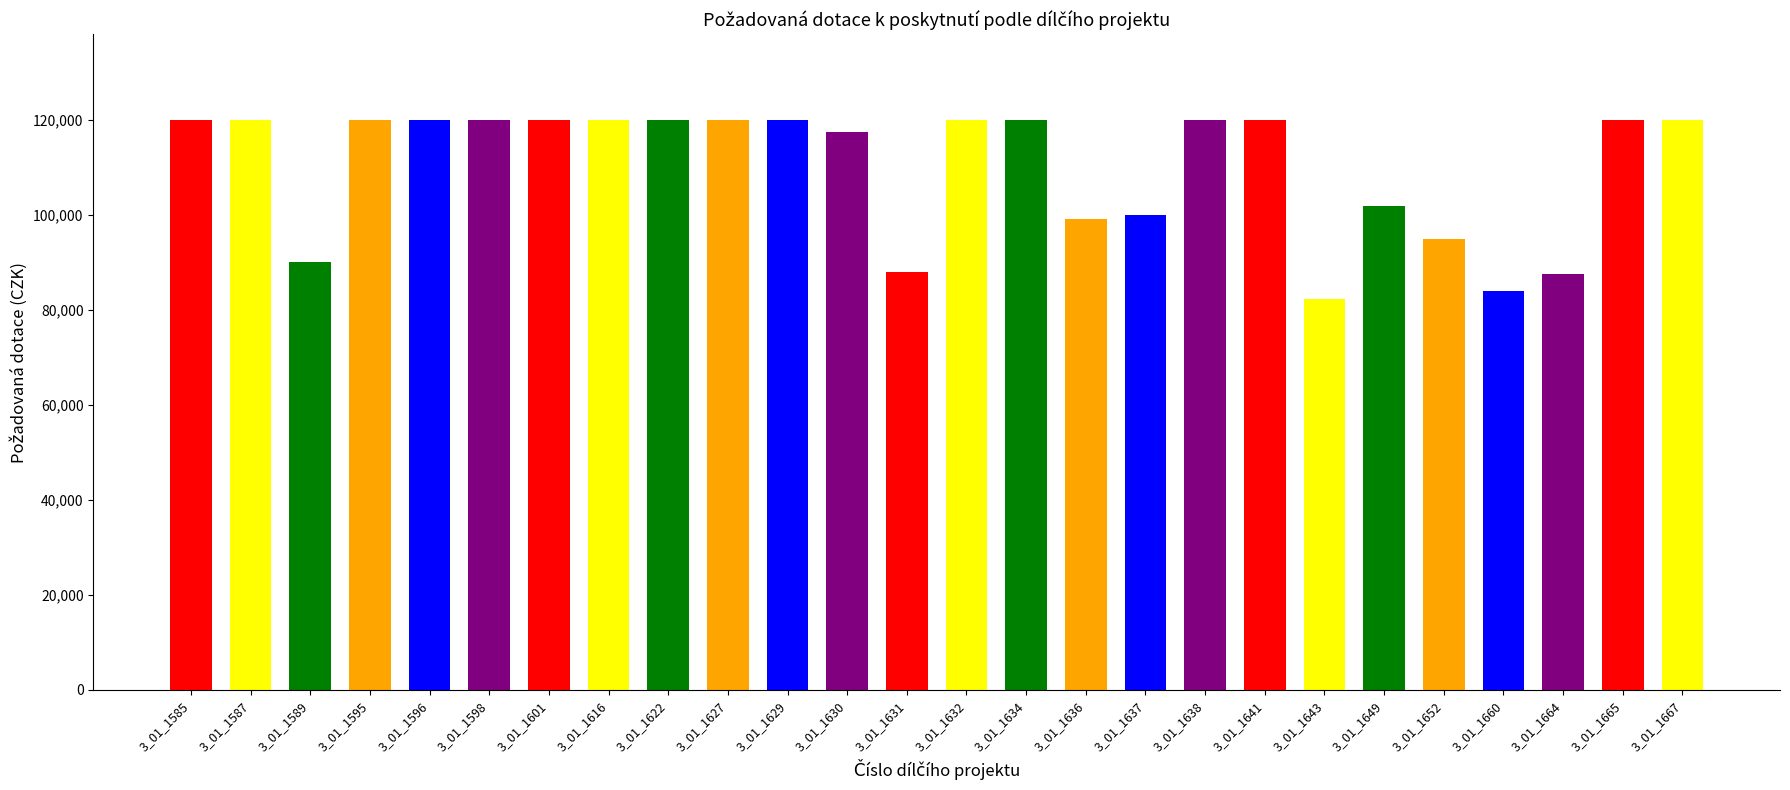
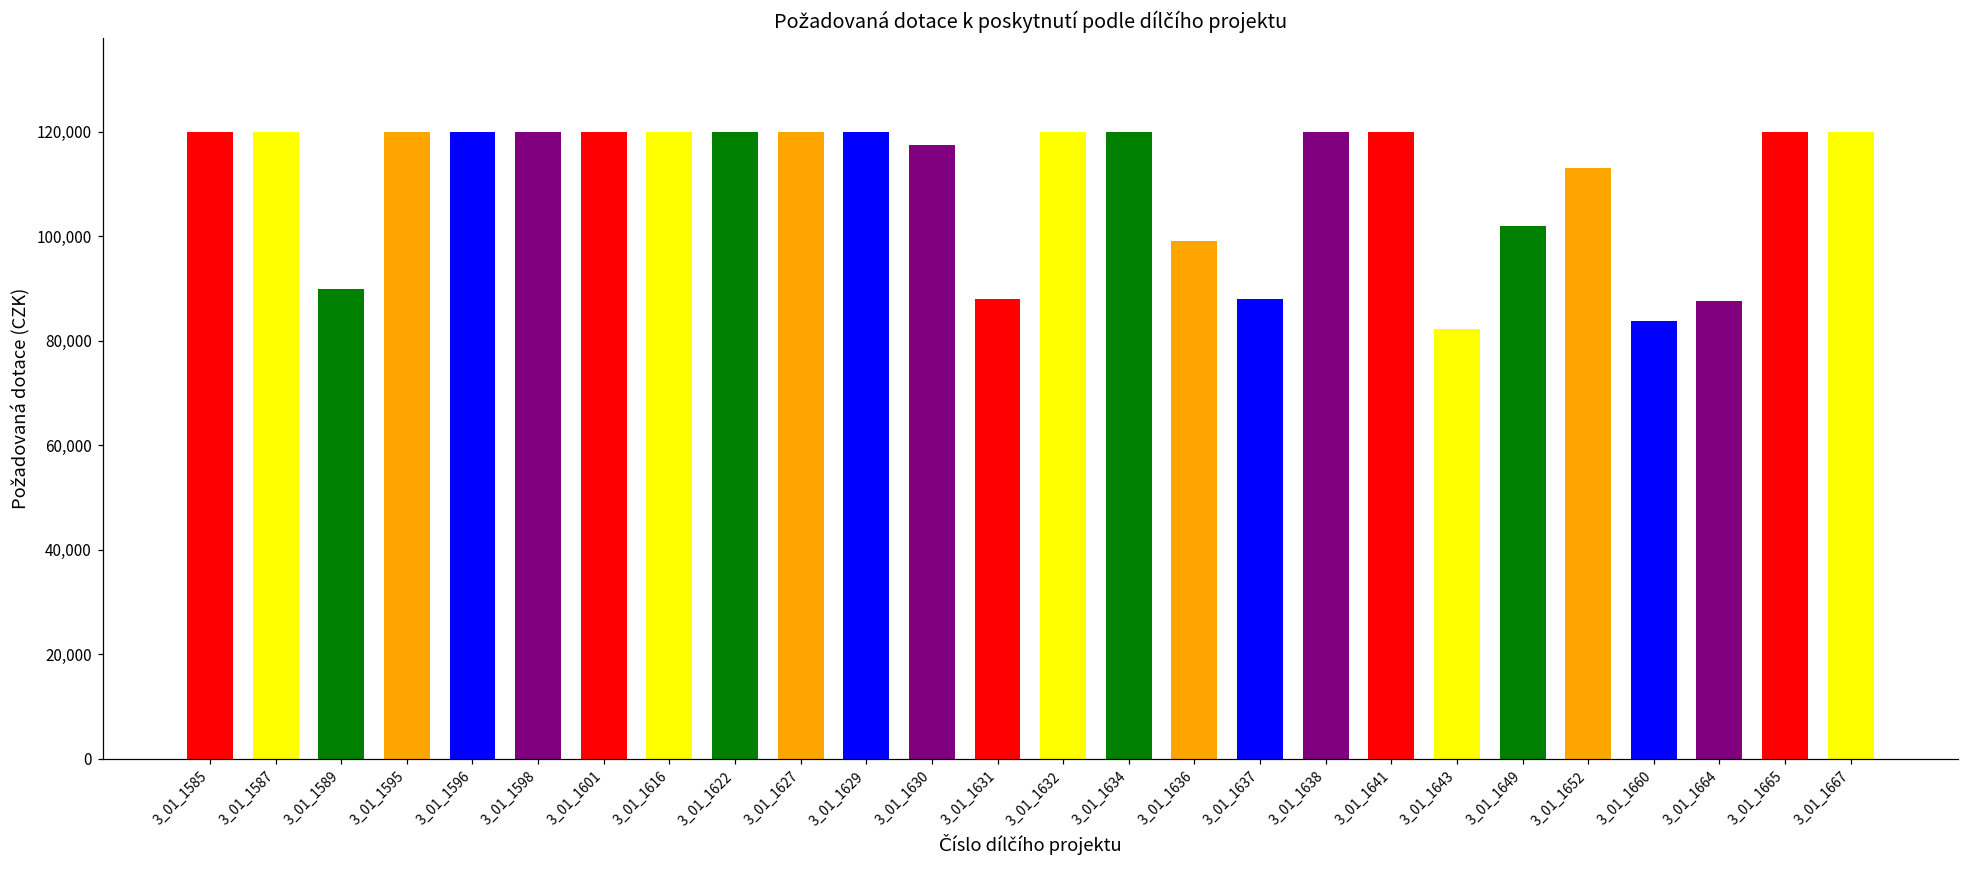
  {
    "3_01_1585": "120,000",
    "3_01_1587": "120,000",
    "3_01_1589": "90,000",
    "3_01_1595": "120,000",
    "3_01_1596": "120,000",
    "3_01_1598": "120,000",
    "3_01_1601": "120,000",
    "3_01_1616": "120,000",
    "3_01_1622": "120,000",
    "3_01_1627": "120,000",
    "3_01_1629": "120,000",
    "3_01_1630": "117,000",
    "3_01_1631": "88,000",
    "3_01_1632": "120,000",
    "3_01_1634": "120,000",
    "3_01_1636": "99,000",
-   "3_01_1637": "100,000",
+   "3_01_1637": "88,000",
    "3_01_1638": "120,000",
    "3_01_1641": "120,000",
    "3_01_1643": "82,000",
    "3_01_1649": "102,000",
-   "3_01_1652": "95,000",
+   "3_01_1652": "113,000",
    "3_01_1660": "84,000",
    "3_01_1664": "88,000",
    "3_01_1665": "120,000",
    "3_01_1667": "120,000"
  }
